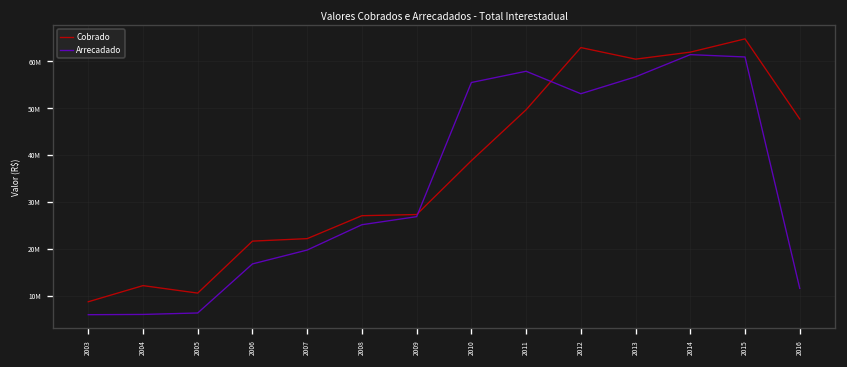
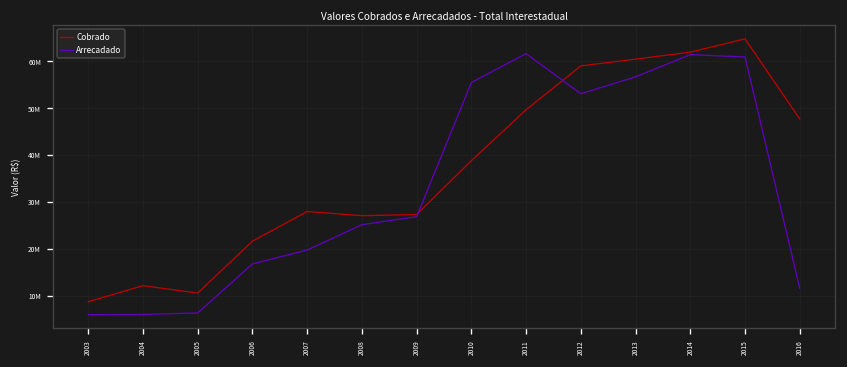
  {
    "Cobrado": {
      "2003": 9000000,
      "2004": 12000000,
      "2005": 11000000,
      "2006": 22000000,
-     "2007": 22000000,
+     "2007": 28000000,
      "2008": 27000000,
      "2010": 39000000,
      "2011": 50000000,
-     "2012": 63000000,
+     "2012": 59000000,
      "2013": 60000000,
      "2015": 65000000,
      "2016": 48000000
    },
    "Arrecadado": {
      "2003": 6000000,
      "2004": 6000000,
      "2005": 6000000,
      "2006": 17000000,
      "2007": 20000000,
      "2008": 25000000,
      "2010": 55000000,
-     "2011": 58000000,
+     "2011": 62000000,
      "2012": 53000000,
      "2013": 57000000,
      "2015": 61000000,
      "2016": 12000000
    }
  }
